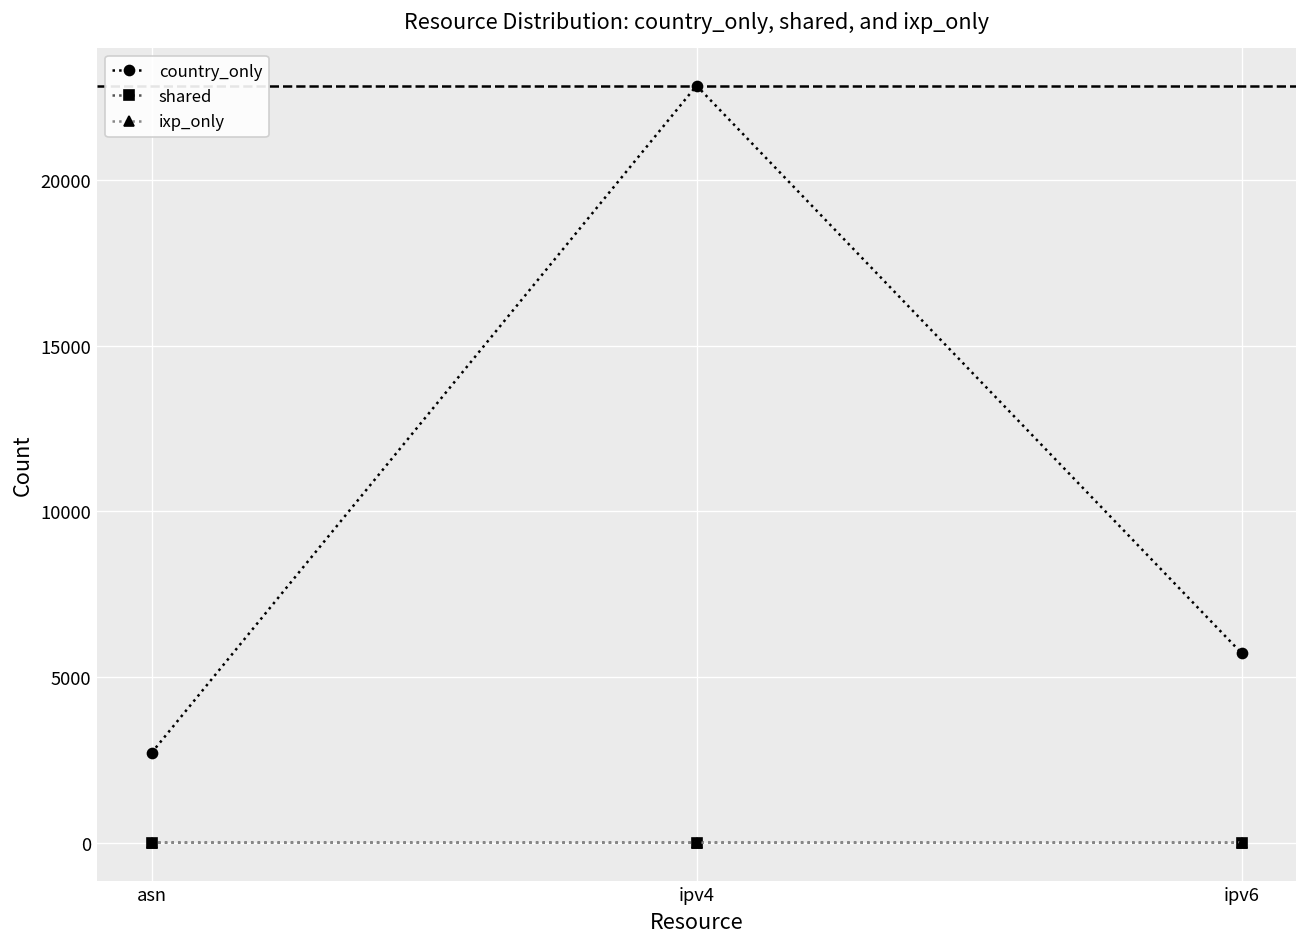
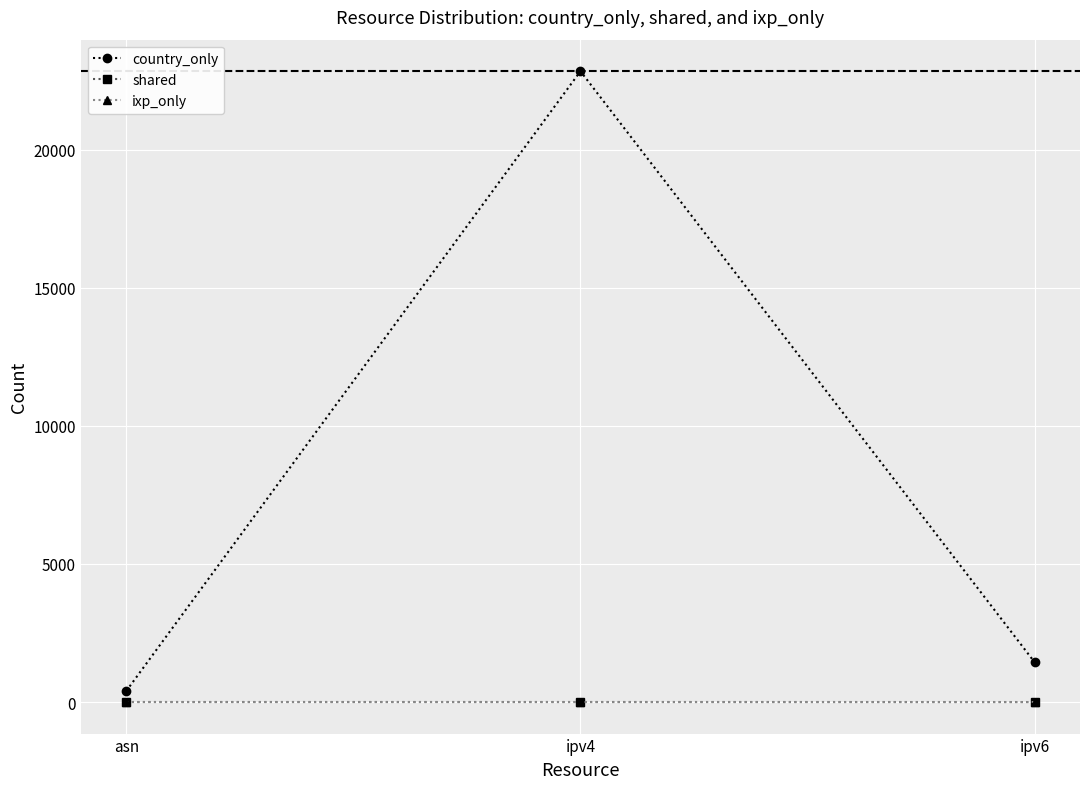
  {
    "country_only": {
-     "asn": 2700,
+     "asn": 400,
      "ipv4": 22800,
-     "ipv6": 5700
+     "ipv6": 1400
    },
    "ixp_only": {
      "asn": 0,
      "ipv4": 0,
      "ipv6": 0
    }
  }
